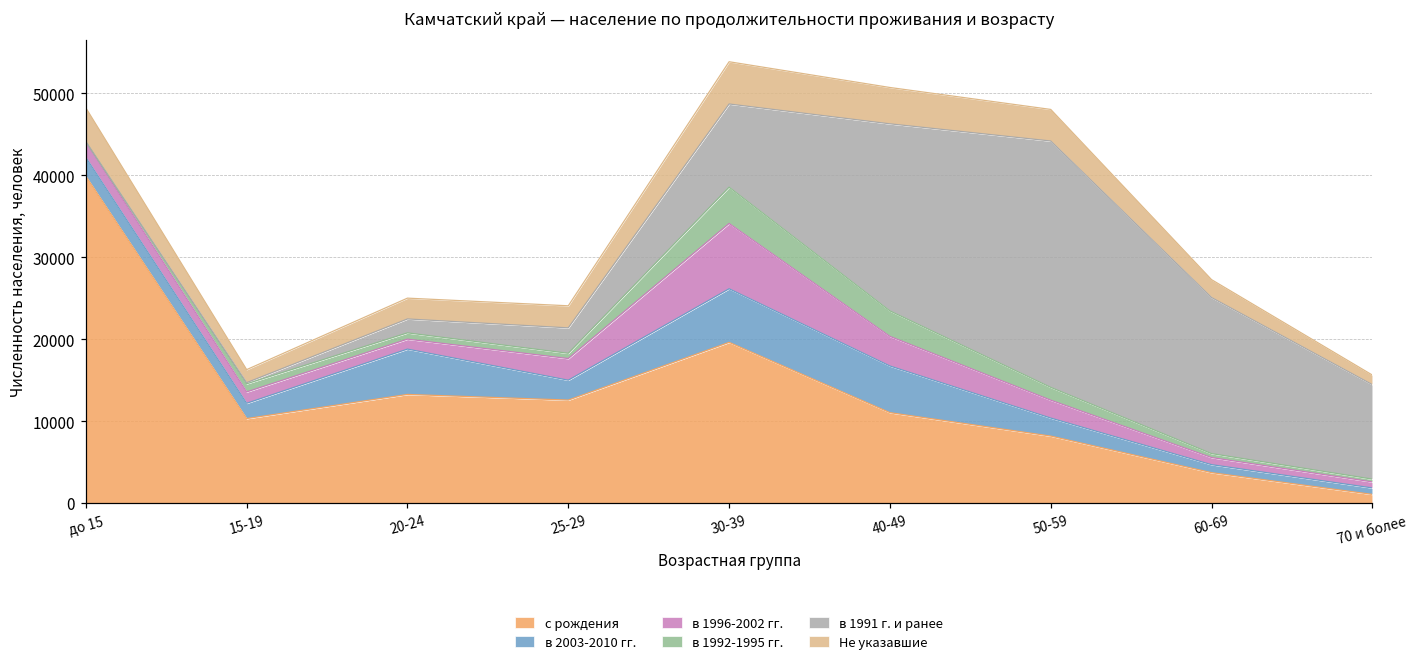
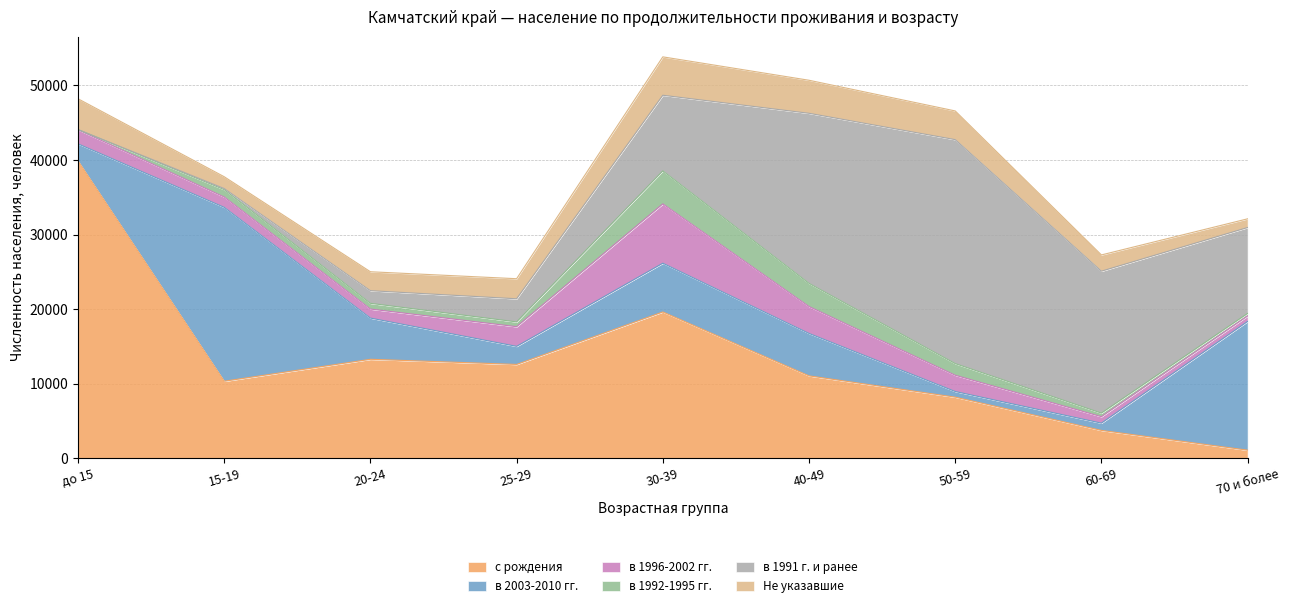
  {
    "в 2003-2010 гг.": {
      "до 15": 2000,
-     "15-19": 2000,
+     "15-19": 23000,
      "20-24": 6000,
      "25-29": 2000,
      "30-39": 7000,
      "40-49": 6000,
-     "50-59": 2000,
+     "50-59": 1000,
      "60-69": 1000,
-     "70 и более": 1000
+     "70 и более": 17000
    }
  }
